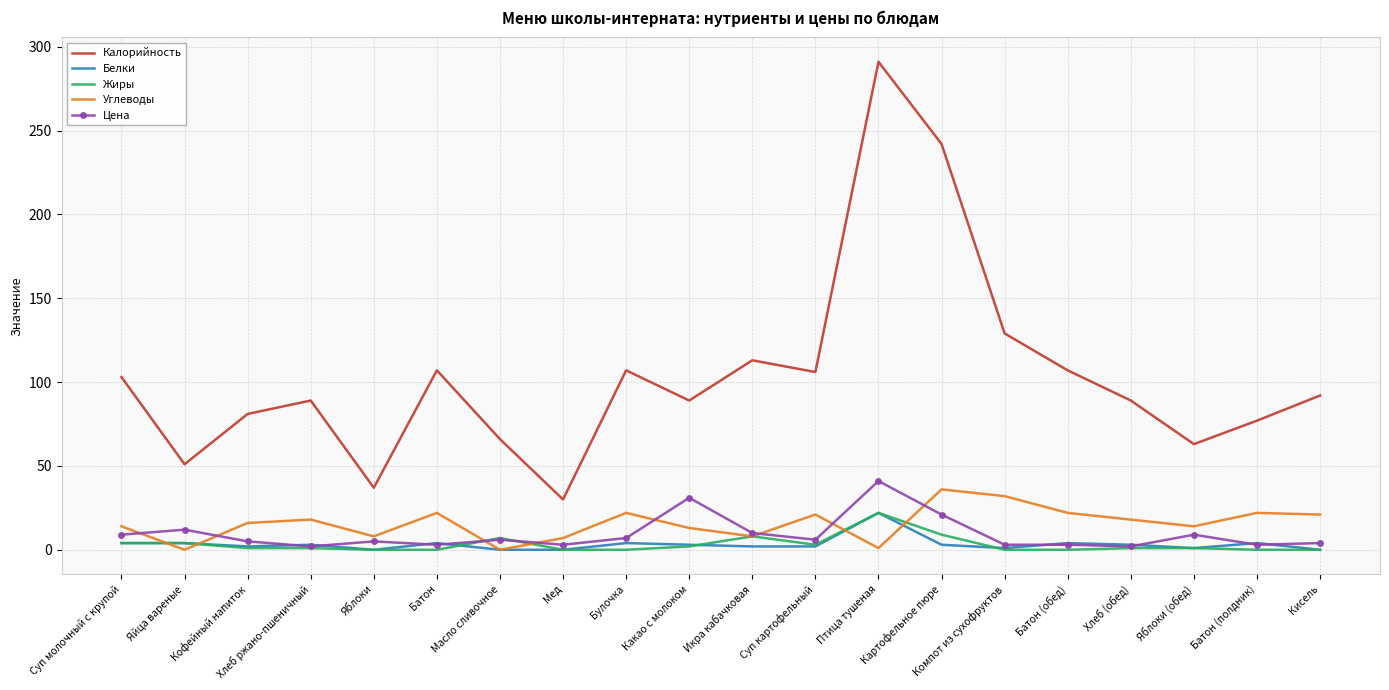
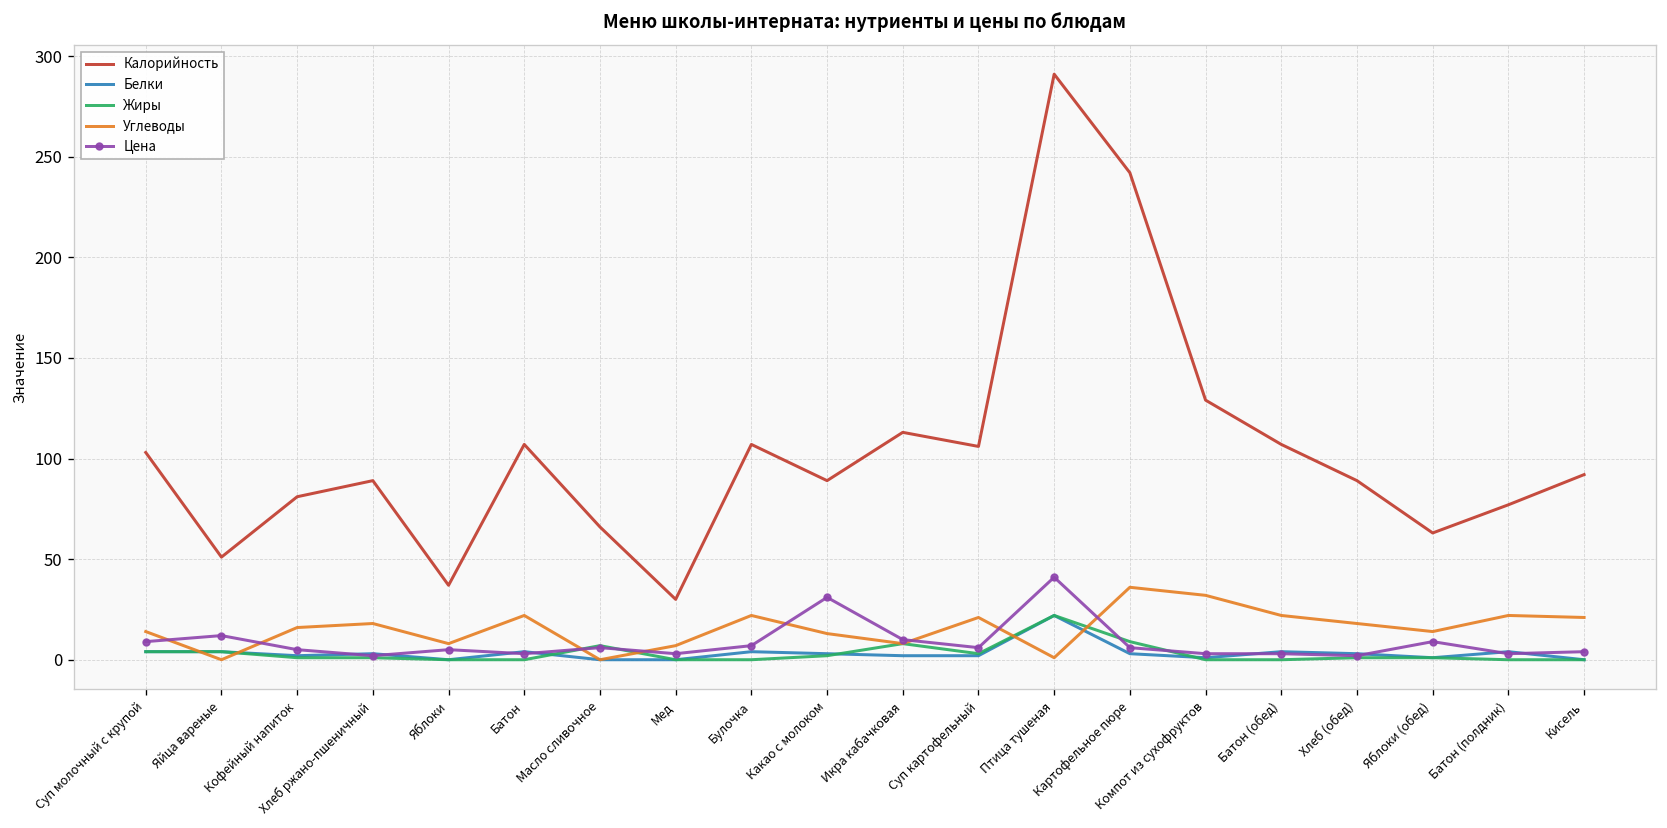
  {
    "Калорийность": {
      "Суп молочный с крупой": 103,
      "Яйца вареные": 51,
      "Кофейный напиток": 81,
      "Хлеб ржано-пшеничный": 89,
      "Яблоки": 37,
      "Батон": 107,
      "Масло сливочное": 66,
      "Мед": 30,
      "Булочка": 107,
      "Какао с молоком": 89,
      "Икра кабачковая": 113,
      "Суп картофельный": 106,
      "Птица тушеная": 291,
      "Картофельное пюре": 242,
      "Компот из сухофруктов": 129,
      "Батон (обед)": 107,
      "Хлеб (обед)": 89,
      "Яблоки (обед)": 63,
      "Батон (полдник)": 77,
      "Кисель": 92
    },
    "Белки": {
      "Булочка": 4,
      "Икра кабачковая": 2,
      "Картофельное пюре": 3
    },
    "Жиры": {
      "Батон": 0,
      "Булочка": 0,
      "Картофельное пюре": 9,
      "Батон (обед)": 0,
      "Батон (полдник)": 0
    },
    "Углеводы": {
      "Суп молочный с крупой": 14,
      "Яйца вареные": 0,
      "Кофейный напиток": 16,
      "Хлеб ржано-пшеничный": 18,
      "Яблоки": 8,
      "Батон": 22,
      "Мед": 7,
      "Булочка": 22,
      "Какао с молоком": 13,
      "Суп картофельный": 21,
      "Птица тушеная": 1,
      "Картофельное пюре": 36,
      "Компот из сухофруктов": 32,
      "Батон (обед)": 22,
      "Хлеб (обед)": 18,
      "Яблоки (обед)": 14,
      "Батон (полдник)": 22,
      "Кисель": 21
    },
    "Цена": {
      "Суп молочный с крупой": 9,
      "Яйца вареные": 12,
      "Кофейный напиток": 5,
      "Яблоки": 5,
      "Мед": 3,
      "Булочка": 7,
      "Какао с молоком": 31,
      "Икра кабачковая": 10,
      "Суп картофельный": 6,
      "Птица тушеная": 41,
-     "Картофельное пюре": 21,
+     "Картофельное пюре": 6,
      "Компот из сухофруктов": 3,
      "Яблоки (обед)": 9,
      "Кисель": 4
    }
  }
